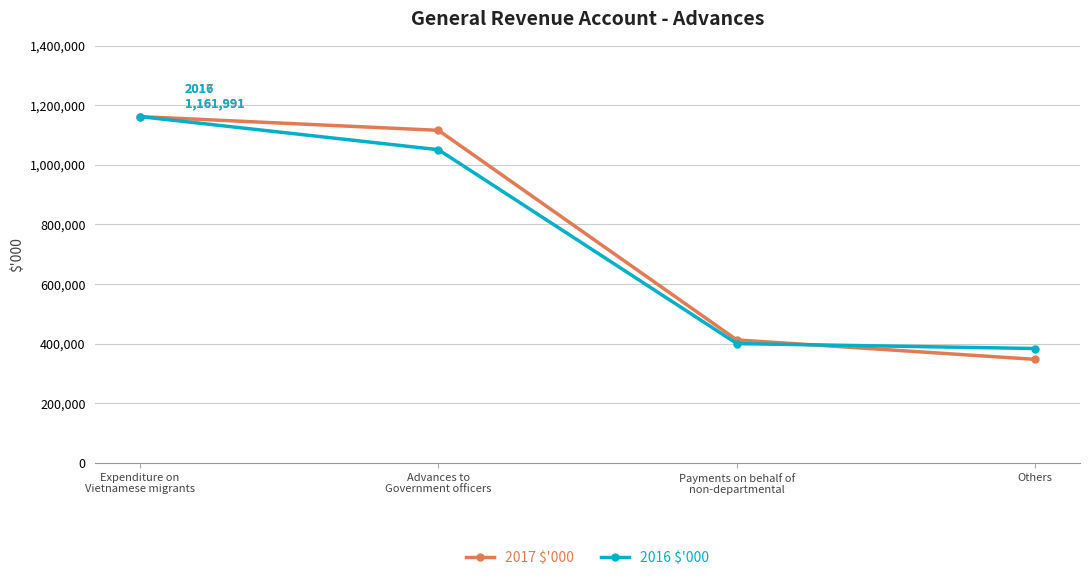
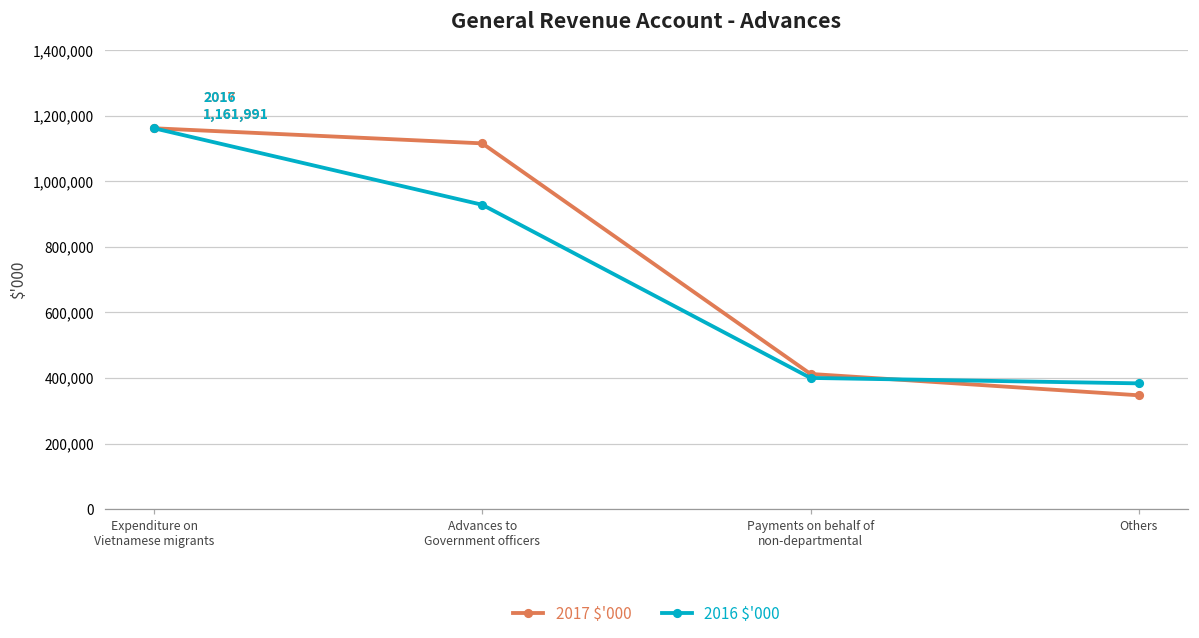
  {
    "2017 $'000": {
      "Advances to Government officers": "1,120,000",
      "Payments on behalf of non-departmental": "410,000",
      "Others": "350,000"
    },
    "2016 $'000": {
-     "Advances to Government officers": "1,050,000",
+     "Advances to Government officers": "930,000",
      "Payments on behalf of non-departmental": "400,000",
      "Others": "380,000"
    }
  }
